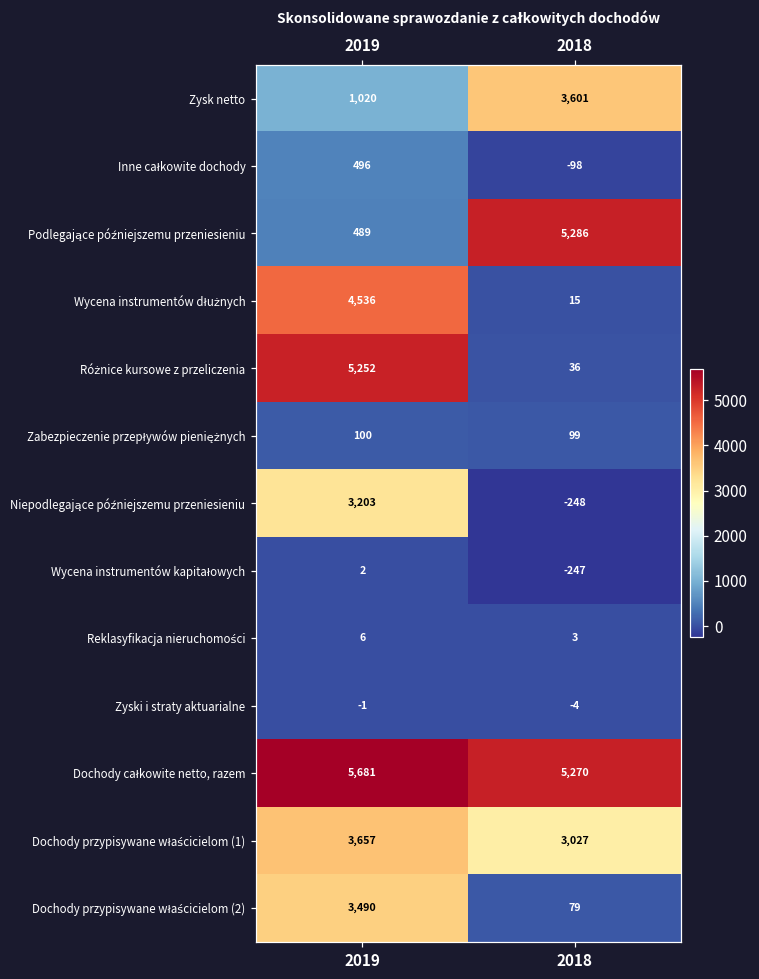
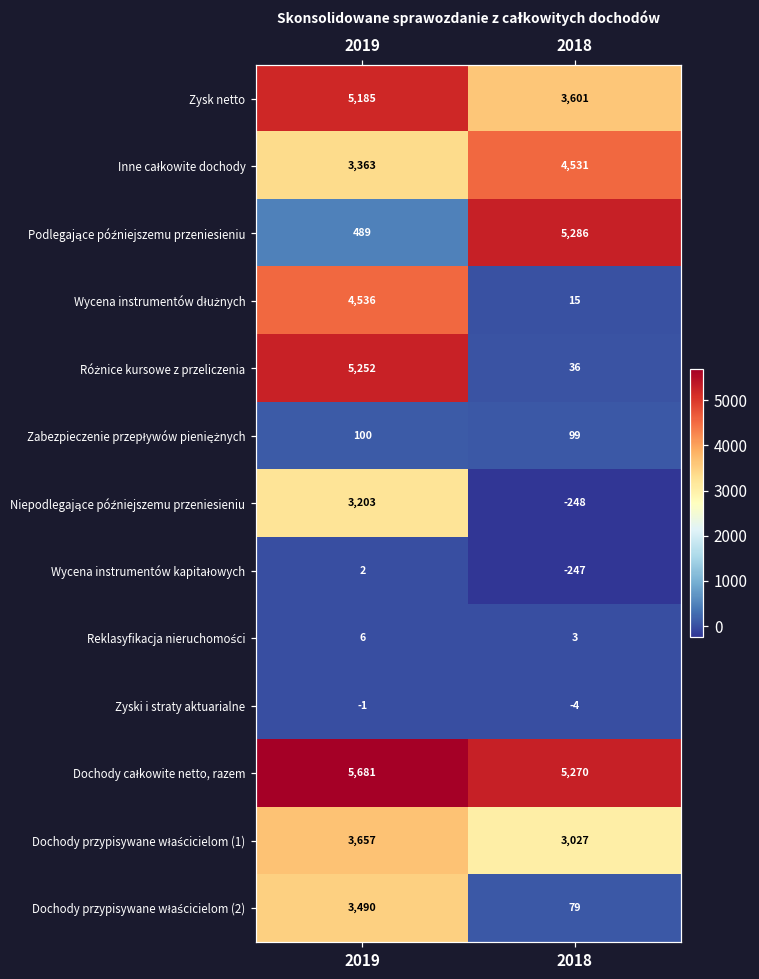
  {
    "Zysk netto": {
-     "2019": "1,020",
+     "2019": "5,185",
      "2018": "3,601"
    },
    "Inne całkowite dochody": {
-     "2019": "496",
-     "2018": "-98"
+     "2019": "3,363",
+     "2018": "4,531"
    },
    "Podlegające późniejszemu przeniesieniu": {
      "2019": "489",
      "2018": "5,286"
    },
    "Wycena instrumentów dłużnych": {
      "2019": "4,536",
      "2018": "15"
    },
    "Różnice kursowe z przeliczenia": {
      "2019": "5,252",
      "2018": "36"
    },
    "Zabezpieczenie przepływów pieniężnych": {
      "2019": "100",
      "2018": "99"
    },
    "Niepodlegające późniejszemu przeniesieniu": {
      "2019": "3,203",
      "2018": "-248"
    },
    "Wycena instrumentów kapitałowych": {
      "2019": "2",
      "2018": "-247"
    },
    "Reklasyfikacja nieruchomości": {
      "2019": "6",
      "2018": "3"
    },
    "Zyski i straty aktuarialne": {
      "2019": "-1",
      "2018": "-4"
    },
    "Dochody całkowite netto, razem": {
      "2019": "5,681",
      "2018": "5,270"
    },
    "Dochody przypisywane właścicielom (1)": {
      "2019": "3,657",
      "2018": "3,027"
    },
    "Dochody przypisywane właścicielom (2)": {
      "2019": "3,490",
      "2018": "79"
    }
  }
